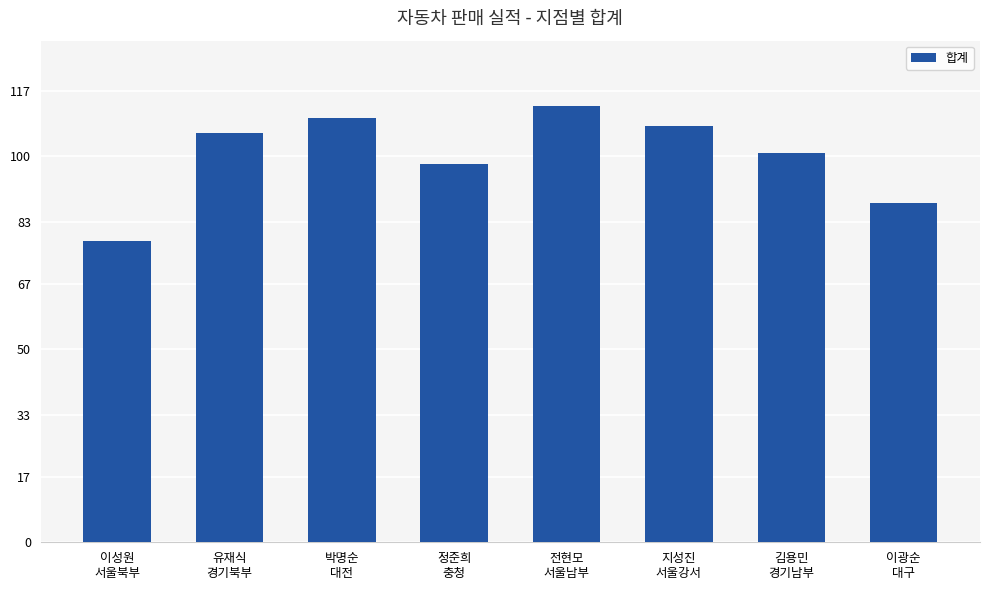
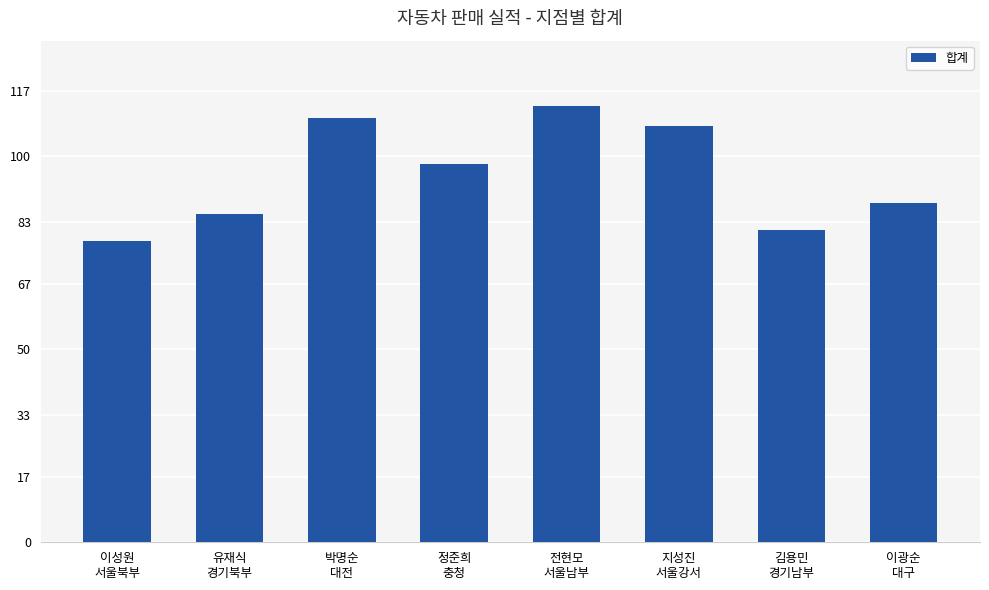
  {
    "이성원 서울북부": 78,
-   "유재식 경기북부": 106,
+   "유재식 경기북부": 85,
    "박명순 대전": 110,
    "정준희 충청": 98,
    "전현모 서울남부": 113,
    "지성진 서울강서": 108,
-   "김용민 경기남부": 101,
+   "김용민 경기남부": 81,
    "이광순 대구": 88
  }
